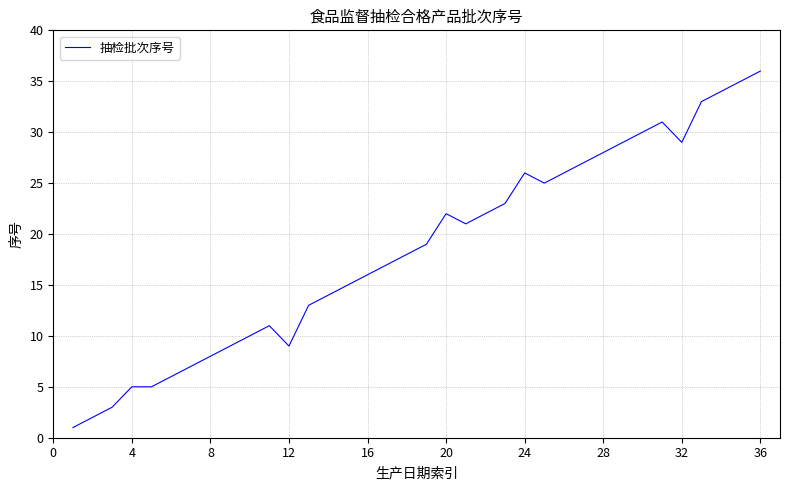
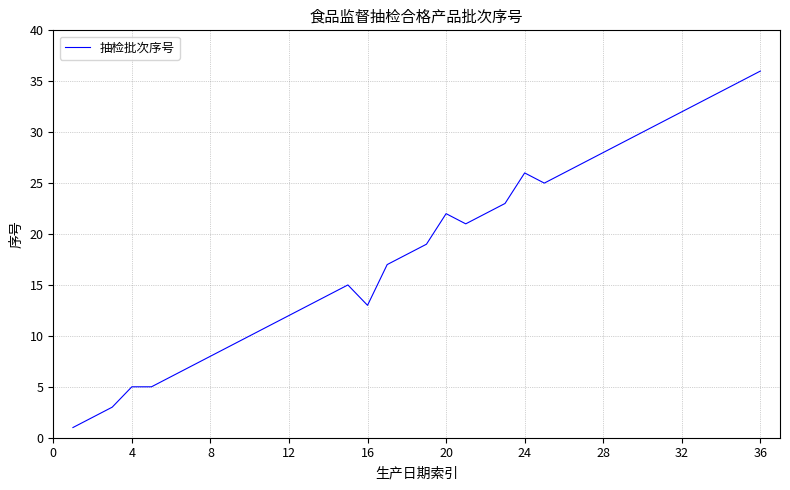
  {
    "4": 5,
    "8": 8,
-   "12": 9,
-   "16": 16,
+   "12": 12,
+   "16": 13,
    "20": 22,
    "24": 26,
    "28": 28,
-   "32": 29,
+   "32": 32,
    "36": 36
  }
